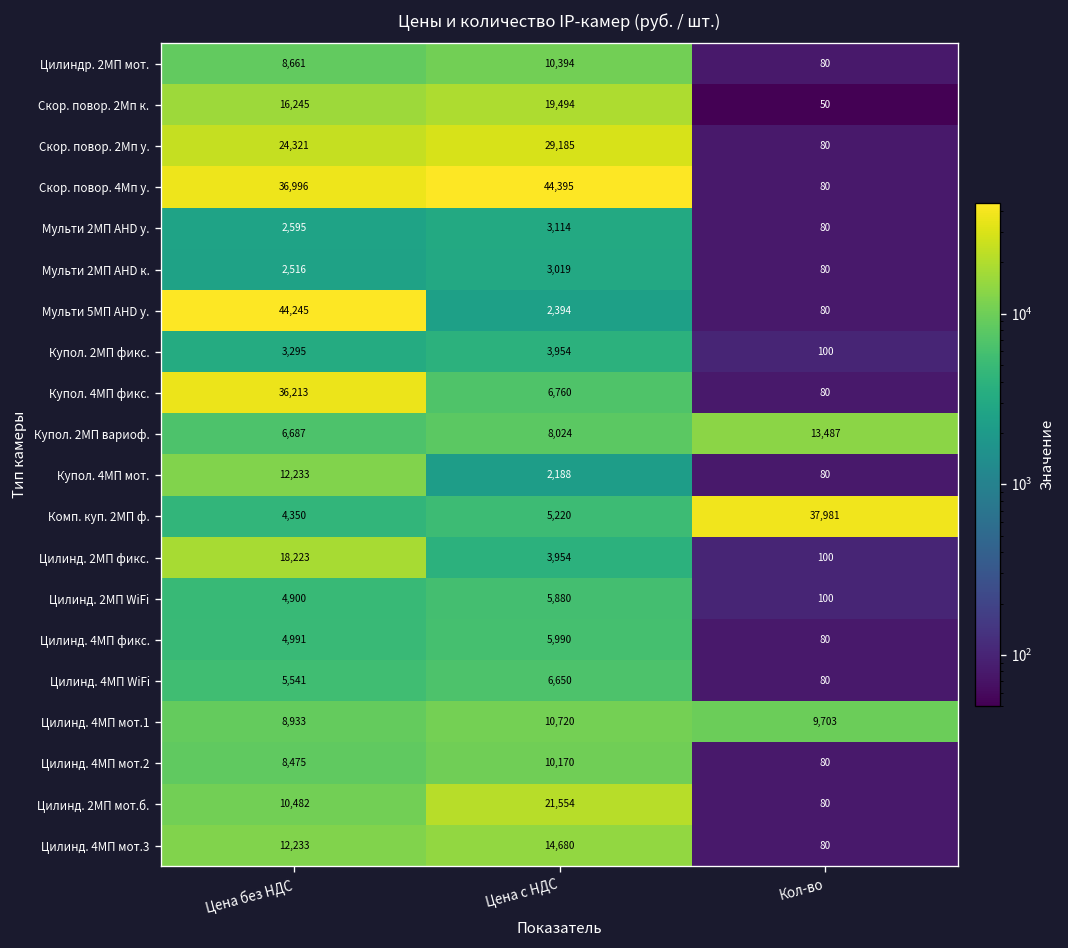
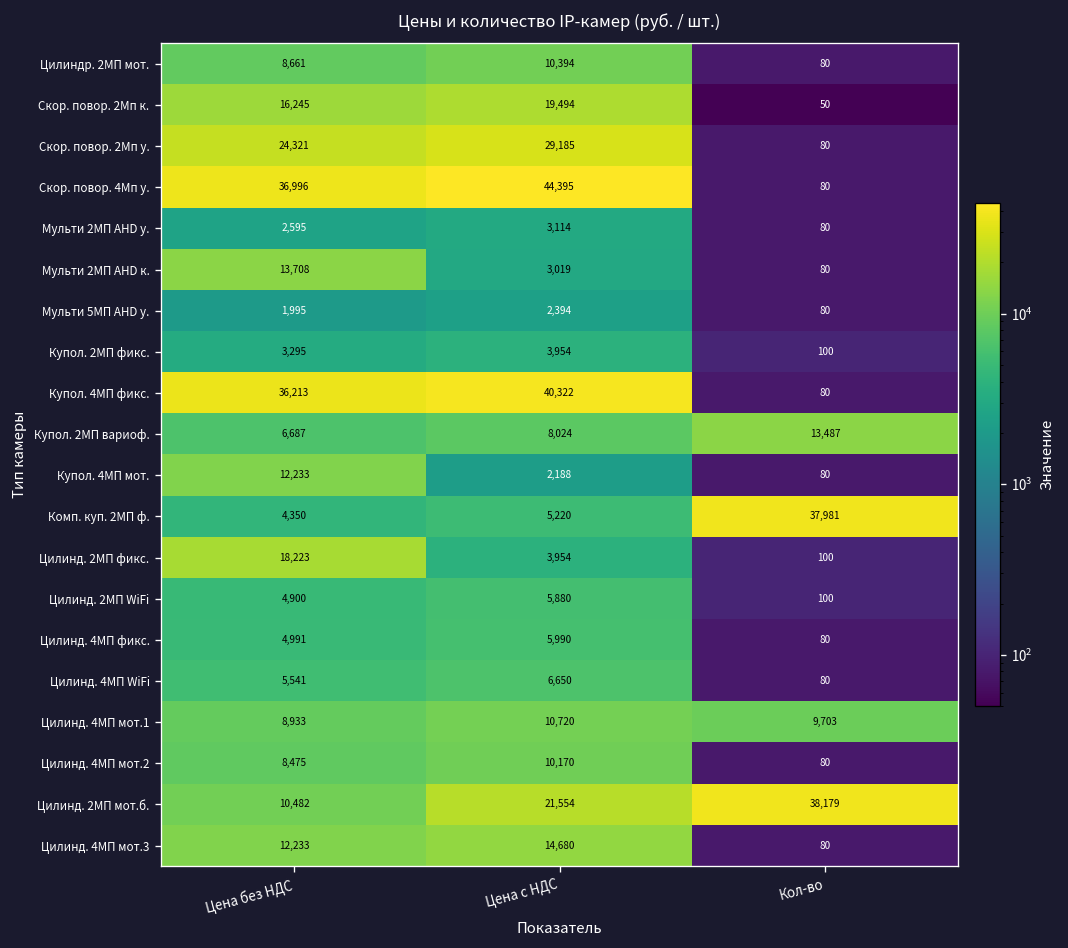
  {
    "Цилиндр. 2МП мот.": {
      "Цена без НДС": "8,661",
      "Цена с НДС": "10,394",
      "Кол-во": "80"
    },
    "Скор. повор. 2Мп к.": {
      "Цена без НДС": "16,245",
      "Цена с НДС": "19,494",
      "Кол-во": "50"
    },
    "Скор. повор. 2Мп у.": {
      "Цена без НДС": "24,321",
      "Цена с НДС": "29,185",
      "Кол-во": "80"
    },
    "Скор. повор. 4Мп у.": {
      "Цена без НДС": "36,996",
      "Цена с НДС": "44,395",
      "Кол-во": "80"
    },
    "Мульти 2МП AHD у.": {
      "Цена без НДС": "2,595",
      "Цена с НДС": "3,114",
      "Кол-во": "80"
    },
    "Мульти 2МП AHD к.": {
-     "Цена без НДС": "2,516",
+     "Цена без НДС": "13,708",
      "Цена с НДС": "3,019",
      "Кол-во": "80"
    },
    "Мульти 5МП AHD у.": {
-     "Цена без НДС": "44,245",
+     "Цена без НДС": "1,995",
      "Цена с НДС": "2,394",
      "Кол-во": "80"
    },
    "Купол. 2МП фикс.": {
      "Цена без НДС": "3,295",
      "Цена с НДС": "3,954",
      "Кол-во": "100"
    },
    "Купол. 4МП фикс.": {
      "Цена без НДС": "36,213",
-     "Цена с НДС": "6,760",
+     "Цена с НДС": "40,322",
      "Кол-во": "80"
    },
    "Купол. 2МП вариоф.": {
      "Цена без НДС": "6,687",
      "Цена с НДС": "8,024",
      "Кол-во": "13,487"
    },
    "Купол. 4МП мот.": {
      "Цена без НДС": "12,233",
      "Цена с НДС": "2,188",
      "Кол-во": "80"
    },
    "Комп. куп. 2МП ф.": {
      "Цена без НДС": "4,350",
      "Цена с НДС": "5,220",
      "Кол-во": "37,981"
    },
    "Цилинд. 2МП фикс.": {
      "Цена без НДС": "18,223",
      "Цена с НДС": "3,954",
      "Кол-во": "100"
    },
    "Цилинд. 2МП WiFi": {
      "Цена без НДС": "4,900",
      "Цена с НДС": "5,880",
      "Кол-во": "100"
    },
    "Цилинд. 4МП фикс.": {
      "Цена без НДС": "4,991",
      "Цена с НДС": "5,990",
      "Кол-во": "80"
    },
    "Цилинд. 4МП WiFi": {
      "Цена без НДС": "5,541",
      "Цена с НДС": "6,650",
      "Кол-во": "80"
    },
    "Цилинд. 4МП мот.1": {
      "Цена без НДС": "8,933",
      "Цена с НДС": "10,720",
      "Кол-во": "9,703"
    },
    "Цилинд. 4МП мот.2": {
      "Цена без НДС": "8,475",
      "Цена с НДС": "10,170",
      "Кол-во": "80"
    },
    "Цилинд. 2МП мот.б.": {
      "Цена без НДС": "10,482",
      "Цена с НДС": "21,554",
-     "Кол-во": "80"
+     "Кол-во": "38,179"
    },
    "Цилинд. 4МП мот.3": {
      "Цена без НДС": "12,233",
      "Цена с НДС": "14,680",
      "Кол-во": "80"
    }
  }
